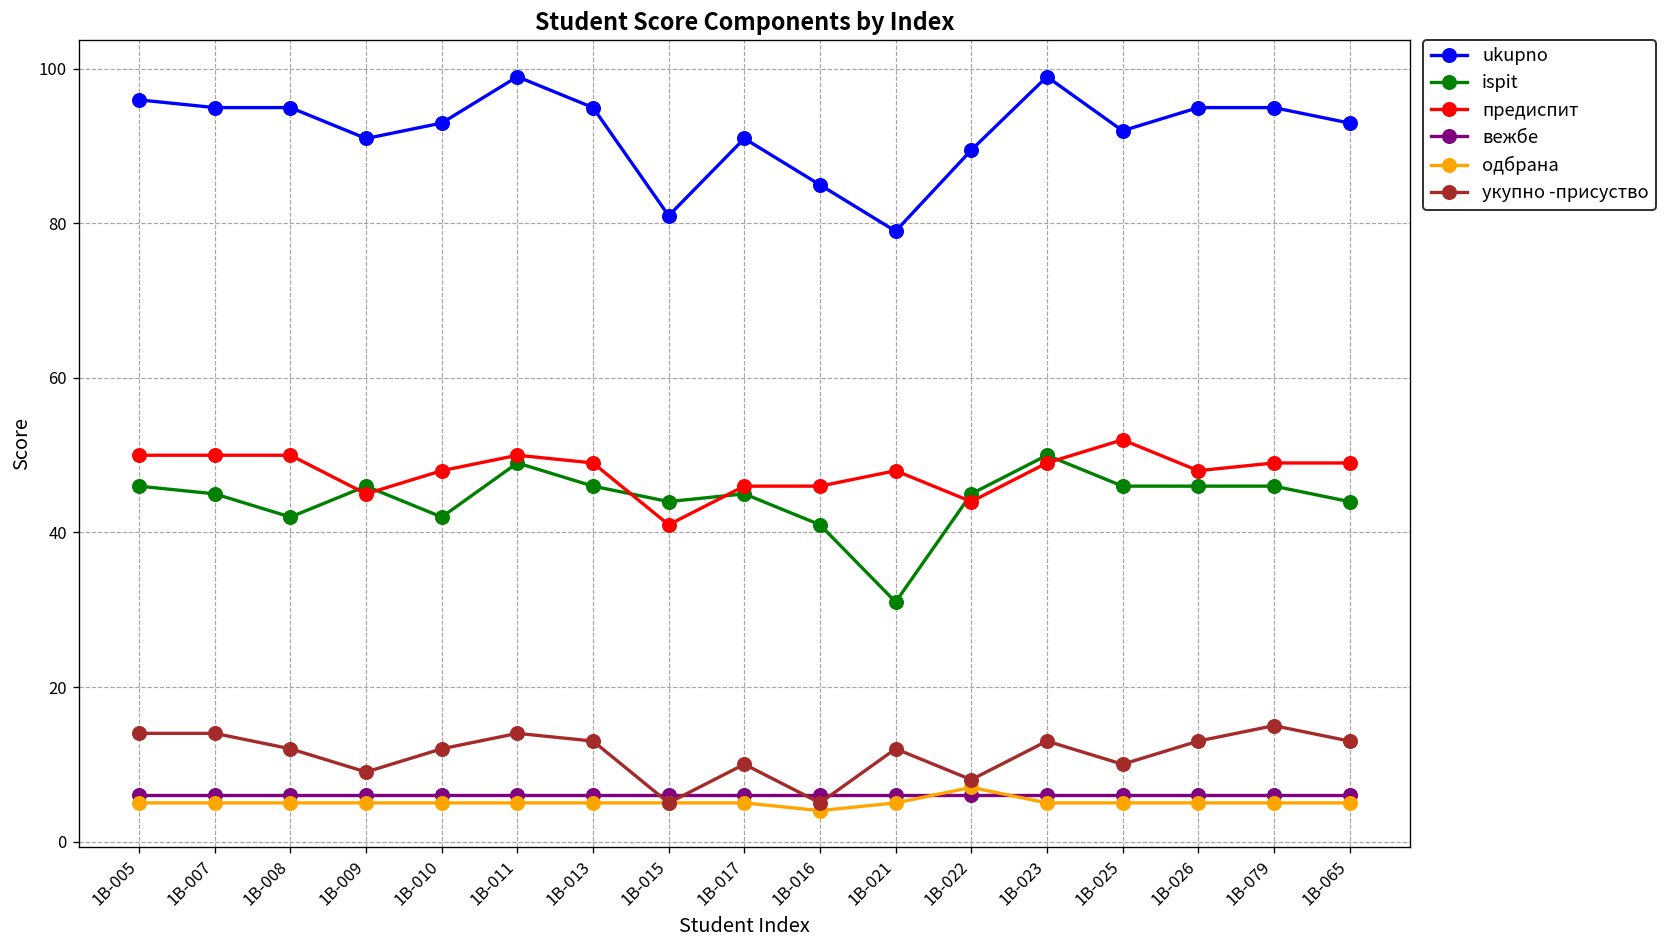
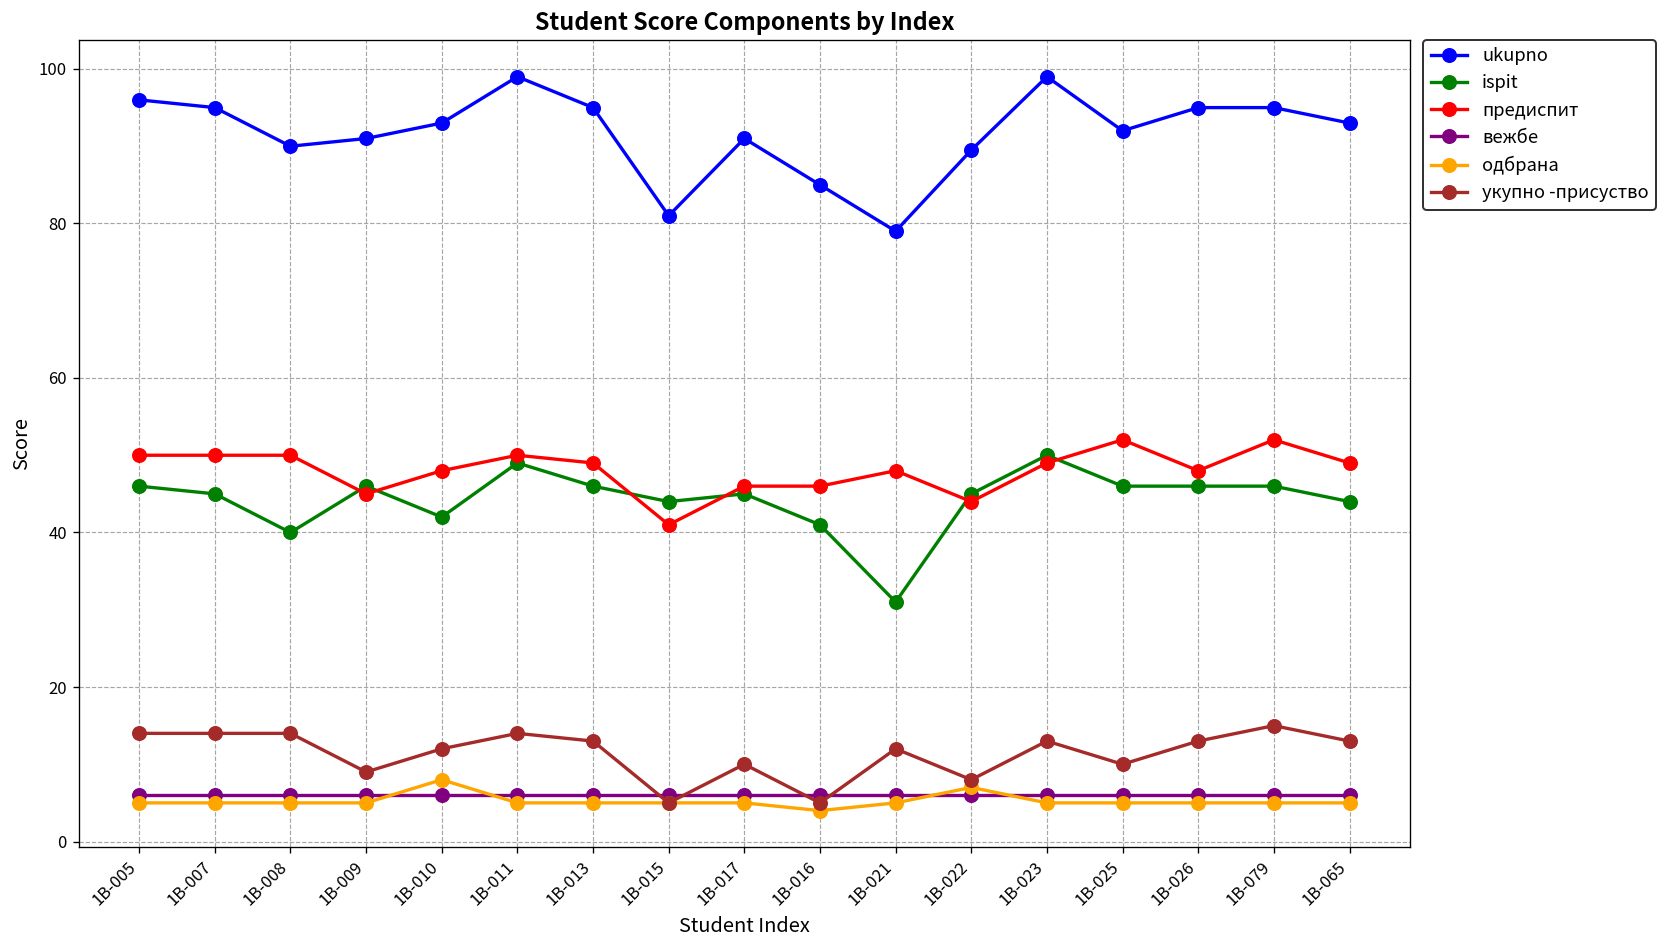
  {
    "ukupno": {
      "1В-005": 96,
      "1В-007": 95,
-     "1В-008": 95,
+     "1В-008": 90,
      "1В-009": 91,
      "1В-010": 93,
      "1В-011": 99,
      "1В-013": 95,
      "1В-015": 81,
      "1В-017": 91,
      "1В-016": 85,
      "1В-021": 79,
      "1В-022": 90,
      "1В-023": 99,
      "1В-025": 92,
      "1В-026": 95,
      "1В-079": 95,
      "1В-065": 93
    },
    "ispit": {
      "1В-005": 46,
      "1В-007": 45,
-     "1В-008": 42,
+     "1В-008": 40,
      "1В-009": 46,
      "1В-010": 42,
      "1В-011": 49,
      "1В-013": 46,
      "1В-015": 44,
      "1В-017": 45,
      "1В-016": 41,
      "1В-021": 31,
      "1В-022": 45,
      "1В-023": 50,
      "1В-025": 46,
      "1В-026": 46,
      "1В-079": 46,
      "1В-065": 44
    },
    "предиспит": {
      "1В-005": 50,
      "1В-007": 50,
      "1В-008": 50,
      "1В-009": 45,
      "1В-010": 48,
      "1В-011": 50,
      "1В-013": 49,
      "1В-015": 41,
      "1В-017": 46,
      "1В-016": 46,
      "1В-021": 48,
      "1В-022": 44,
      "1В-023": 49,
      "1В-025": 52,
      "1В-026": 48,
-     "1В-079": 49,
+     "1В-079": 52,
      "1В-065": 49
    },
    "вежбе": {
      "1В-005": 6,
      "1В-007": 6,
      "1В-008": 6,
      "1В-009": 6,
      "1В-010": 6,
      "1В-011": 6,
      "1В-013": 6,
      "1В-015": 6,
      "1В-017": 6,
      "1В-016": 6,
      "1В-021": 6,
      "1В-022": 6,
      "1В-023": 6,
      "1В-025": 6,
      "1В-026": 6,
      "1В-079": 6,
      "1В-065": 6
    },
    "одбрана": {
      "1В-005": 5,
      "1В-007": 5,
      "1В-008": 5,
      "1В-009": 5,
-     "1В-010": 5,
+     "1В-010": 8,
      "1В-011": 5,
      "1В-013": 5,
      "1В-017": 5,
      "1В-016": 4,
      "1В-021": 5,
      "1В-022": 7,
      "1В-023": 5,
      "1В-025": 5,
      "1В-026": 5,
      "1В-079": 5,
      "1В-065": 5
    },
    "укупно -присуство": {
      "1В-005": 14,
      "1В-007": 14,
-     "1В-008": 12,
+     "1В-008": 14,
      "1В-009": 9,
      "1В-010": 12,
      "1В-011": 14,
      "1В-013": 13,
      "1В-017": 10,
      "1В-016": 5,
      "1В-021": 12,
      "1В-022": 8,
      "1В-023": 13,
      "1В-025": 10,
      "1В-026": 13,
      "1В-079": 15,
      "1В-065": 13
    }
  }
